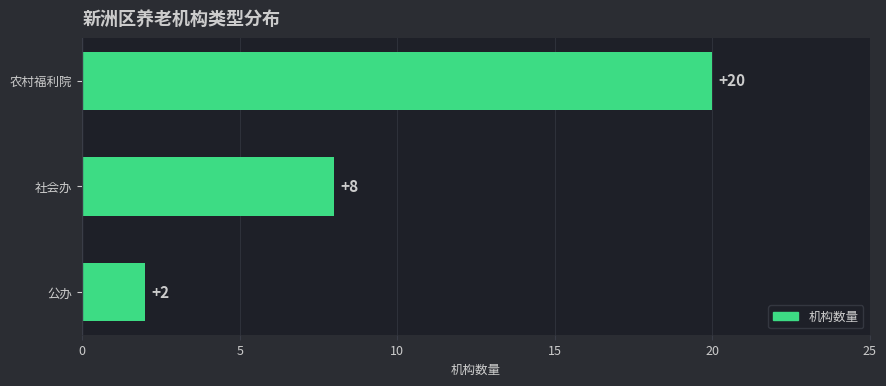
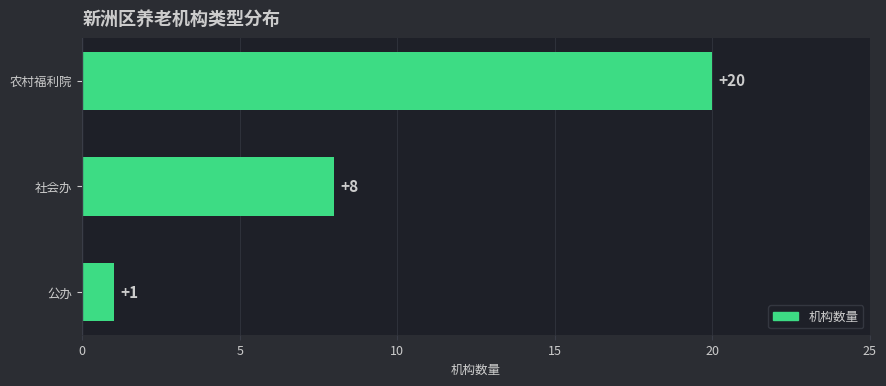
  {
    "农村福利院": "+20",
    "社会办": "+8",
-   "公办": "+2"
+   "公办": "+1"
  }
